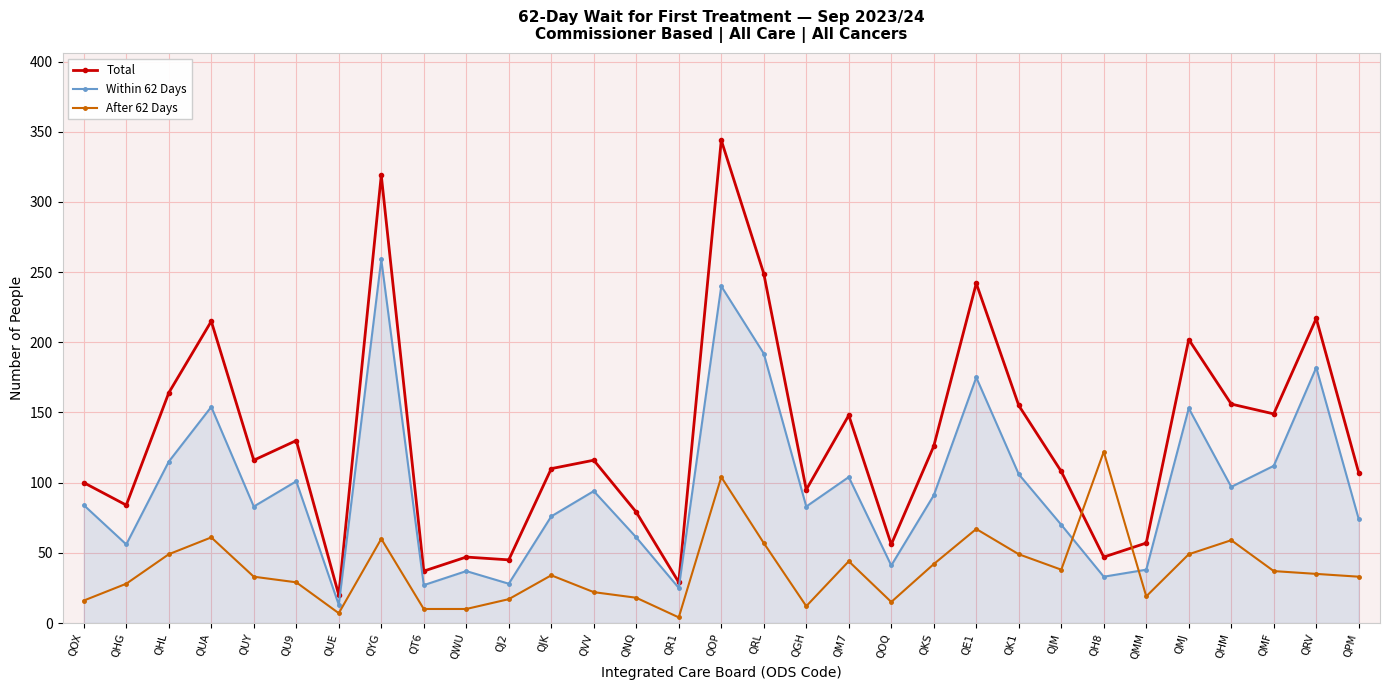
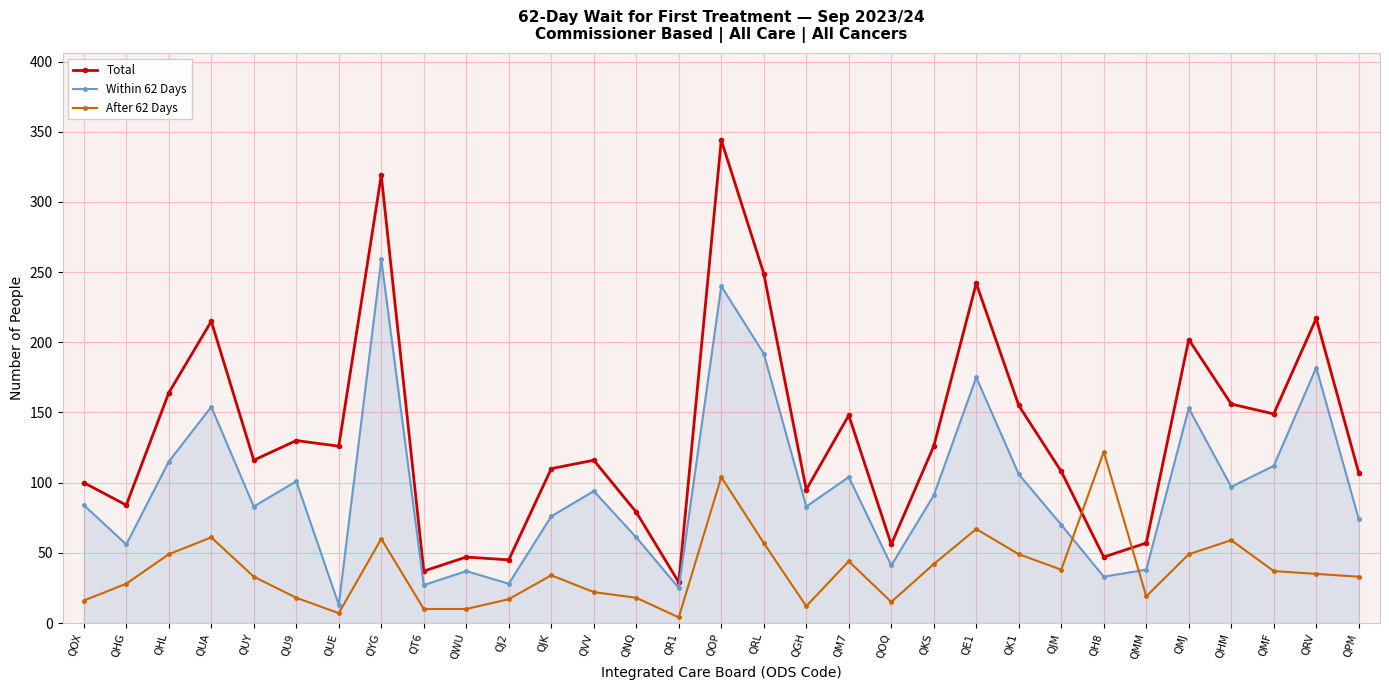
  {
    "Total": {
      "QOX": 100,
      "QHG": 84,
      "QHL": 164,
      "QUA": 215,
      "QUY": 116,
      "QU9": 130,
-     "QUE": 20,
+     "QUE": 126,
      "QYG": 319,
      "QT6": 37,
      "QWU": 47,
      "QJ2": 45,
      "QJK": 110,
      "QVV": 116,
      "QNQ": 79,
      "QR1": 29,
      "QOP": 344,
      "QRL": 249,
      "QGH": 95,
      "QM7": 148,
      "QOQ": 56,
      "QKS": 126,
      "QE1": 242,
      "QK1": 155,
      "QJM": 108,
      "QH8": 47,
      "QMM": 57,
      "QMJ": 202,
      "QHM": 156,
      "QMF": 149,
      "QRV": 217,
      "QPM": 107
    },
    "Within 62 Days": {
      "QOX": 84,
      "QHG": 56,
      "QHL": 115,
      "QUA": 154,
      "QUY": 83,
      "QU9": 101,
      "QUE": 13,
      "QYG": 259,
      "QT6": 27,
      "QWU": 37,
      "QJ2": 28,
      "QJK": 76,
      "QVV": 94,
      "QNQ": 61,
      "QR1": 25,
      "QOP": 240,
      "QRL": 192,
      "QGH": 83,
      "QM7": 104,
      "QOQ": 41,
      "QKS": 91,
      "QE1": 175,
      "QK1": 106,
      "QJM": 70,
      "QH8": 33,
      "QMM": 38,
      "QMJ": 153,
      "QHM": 97,
      "QMF": 112,
      "QRV": 182,
      "QPM": 74
    },
    "After 62 Days": {
      "QOX": 16,
      "QHG": 28,
      "QHL": 49,
      "QUA": 61,
      "QUY": 33,
-     "QU9": 29,
+     "QU9": 18,
      "QUE": 7,
      "QYG": 60,
      "QT6": 10,
      "QWU": 10,
      "QJ2": 17,
      "QJK": 34,
      "QVV": 22,
      "QNQ": 18,
      "QR1": 4,
      "QOP": 104,
      "QRL": 57,
      "QGH": 12,
      "QM7": 44,
      "QOQ": 15,
      "QKS": 42,
      "QE1": 67,
      "QK1": 49,
      "QJM": 38,
      "QH8": 122,
      "QMM": 19,
      "QMJ": 49,
      "QHM": 59,
      "QMF": 37,
      "QRV": 35,
      "QPM": 33
    }
  }
